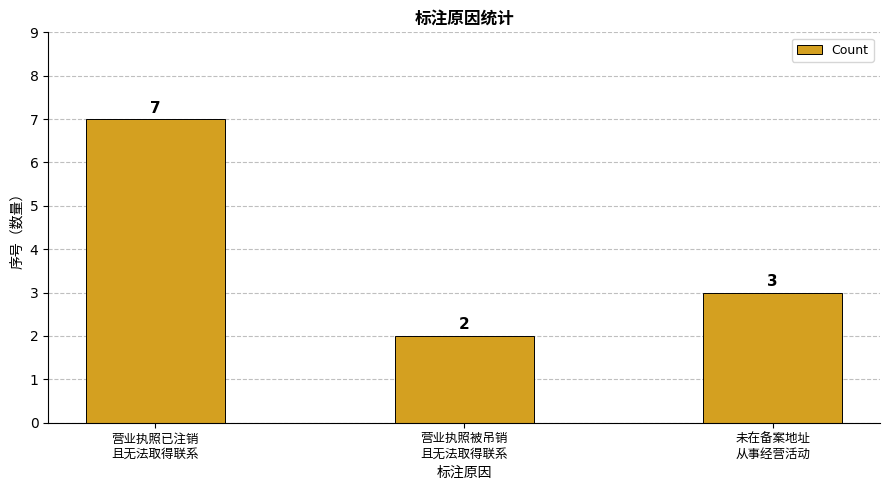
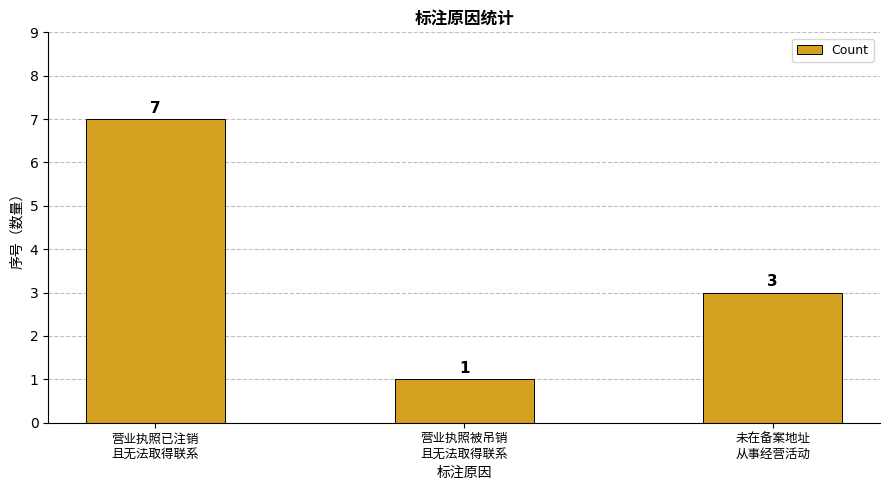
  {
    "营业执照已注销 且无法取得联系": 7,
-   "营业执照被吊销 且无法取得联系": 2,
+   "营业执照被吊销 且无法取得联系": 1,
    "未在备案地址 从事经营活动": 3
  }
